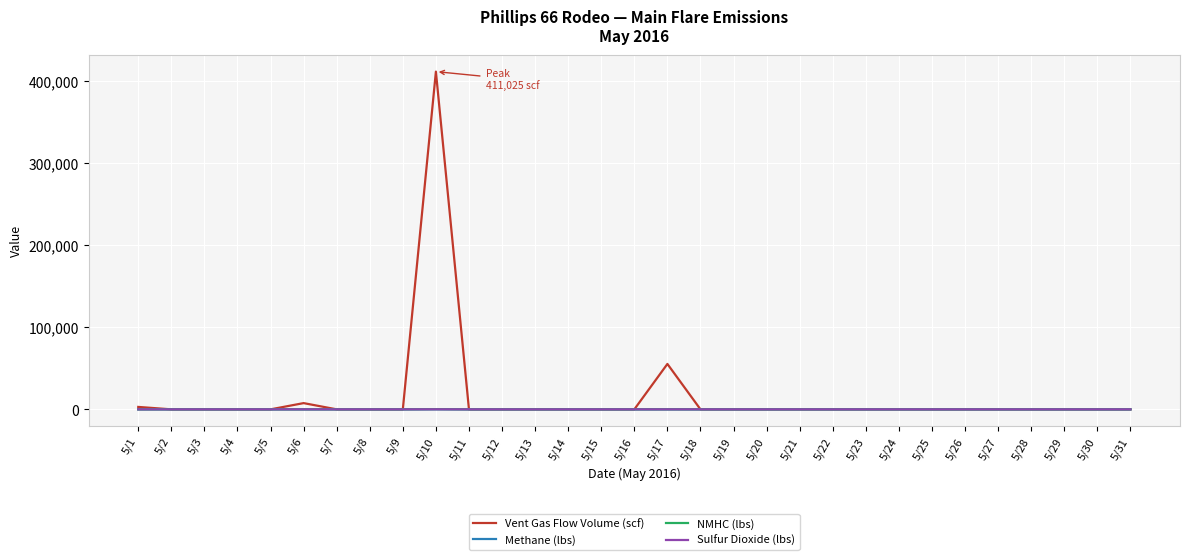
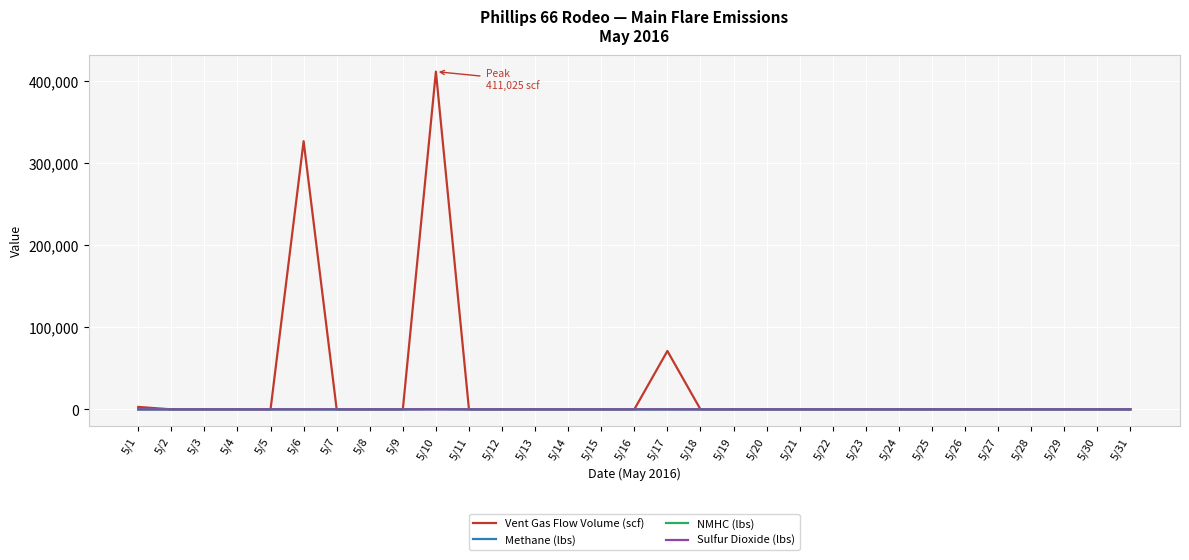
  {
    "Vent Gas Flow Volume (scf)": {
-     "5/6": "10,000",
-     "5/17": "60,000"
+     "5/6": "330,000",
+     "5/17": "70,000"
    },
    "Sulfur Dioxide (lbs)": {
      "5/6": "0",
      "5/10": "0",
      "5/17": "0"
    }
  }
